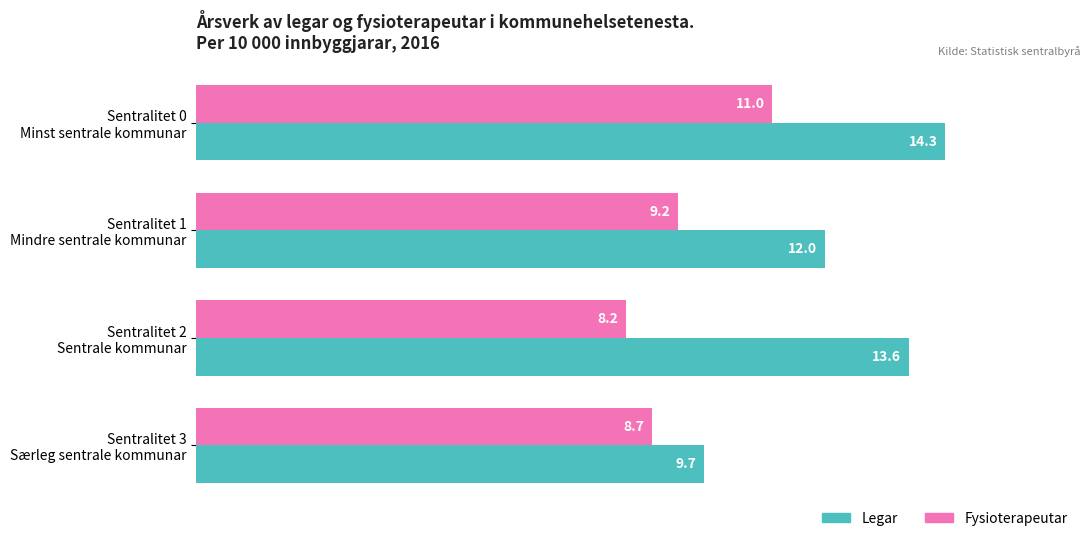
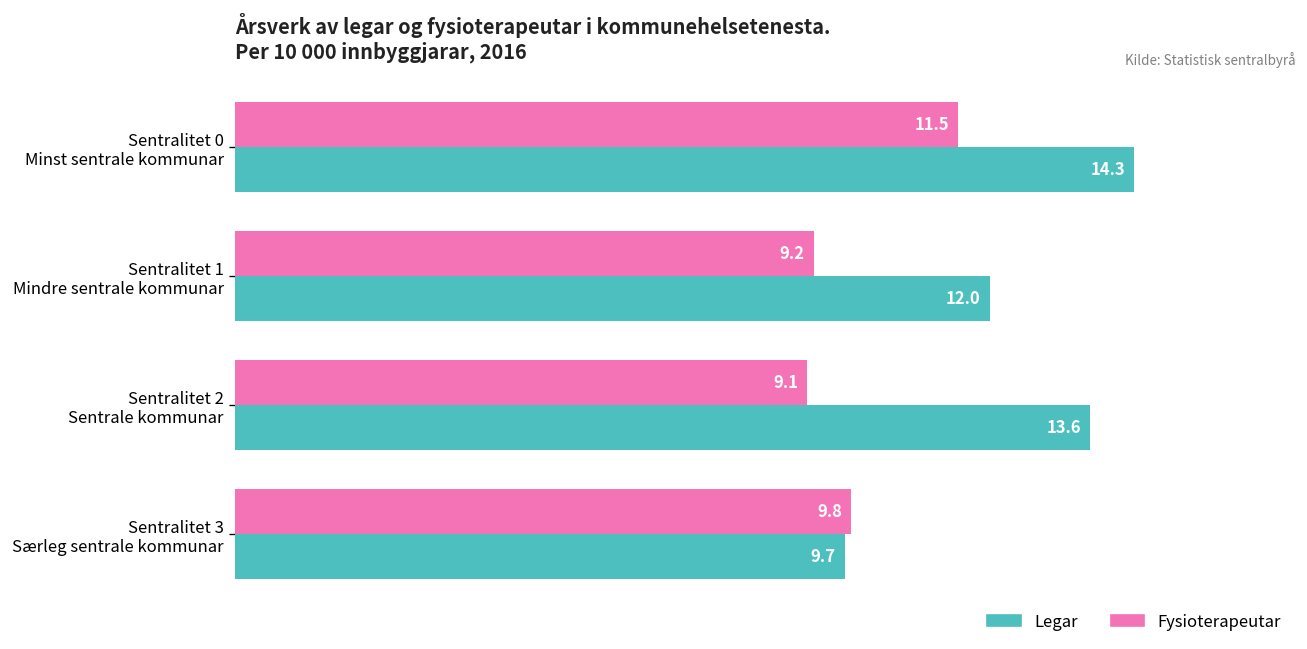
  {
    "Legar": {
      "Sentralitet 0 Minst sentrale kommunar": 14.3,
      "Sentralitet 1 Mindre sentrale kommunar": 12.0,
      "Sentralitet 2 Sentrale kommunar": 13.6,
      "Sentralitet 3 Særleg sentrale kommunar": 9.7
    },
    "Fysioterapeutar": {
-     "Sentralitet 0 Minst sentrale kommunar": 11.0,
+     "Sentralitet 0 Minst sentrale kommunar": 11.5,
      "Sentralitet 1 Mindre sentrale kommunar": 9.2,
-     "Sentralitet 2 Sentrale kommunar": 8.2,
-     "Sentralitet 3 Særleg sentrale kommunar": 8.7
+     "Sentralitet 2 Sentrale kommunar": 9.1,
+     "Sentralitet 3 Særleg sentrale kommunar": 9.8
    }
  }
